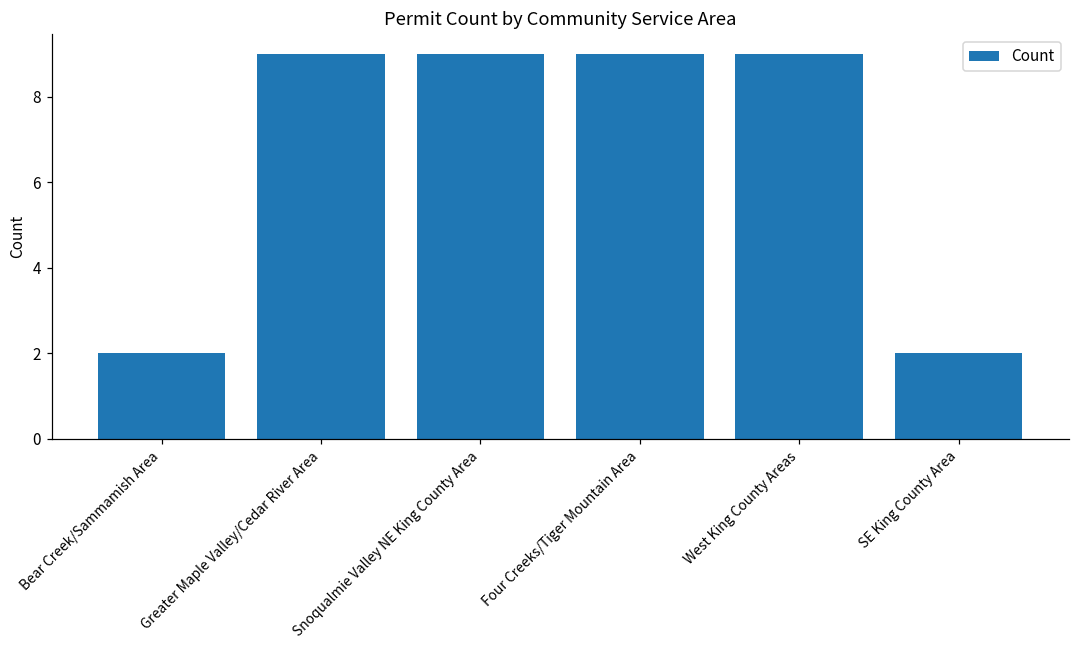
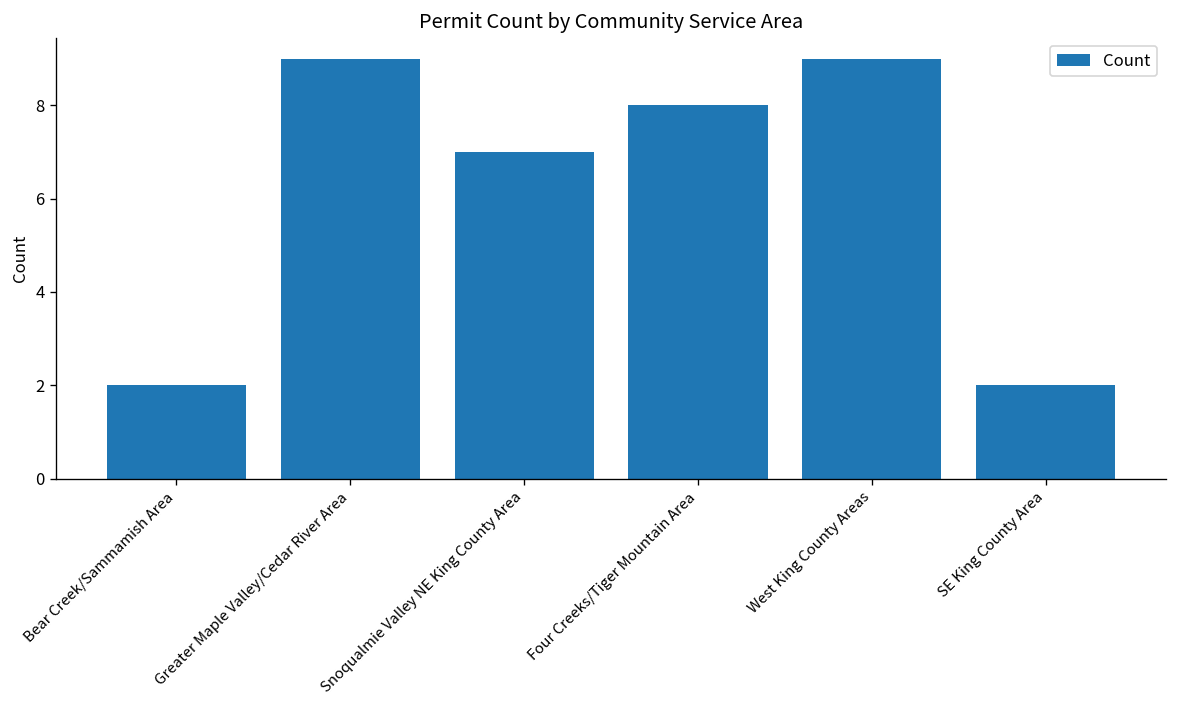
  {
    "Bear Creek/Sammamish Area": 2,
    "Greater Maple Valley/Cedar River Area": 9,
-   "Snoqualmie Valley NE King County Area": 9,
-   "Four Creeks/Tiger Mountain Area": 9,
+   "Snoqualmie Valley NE King County Area": 7,
+   "Four Creeks/Tiger Mountain Area": 8,
    "West King County Areas": 9,
    "SE King County Area": 2
  }
